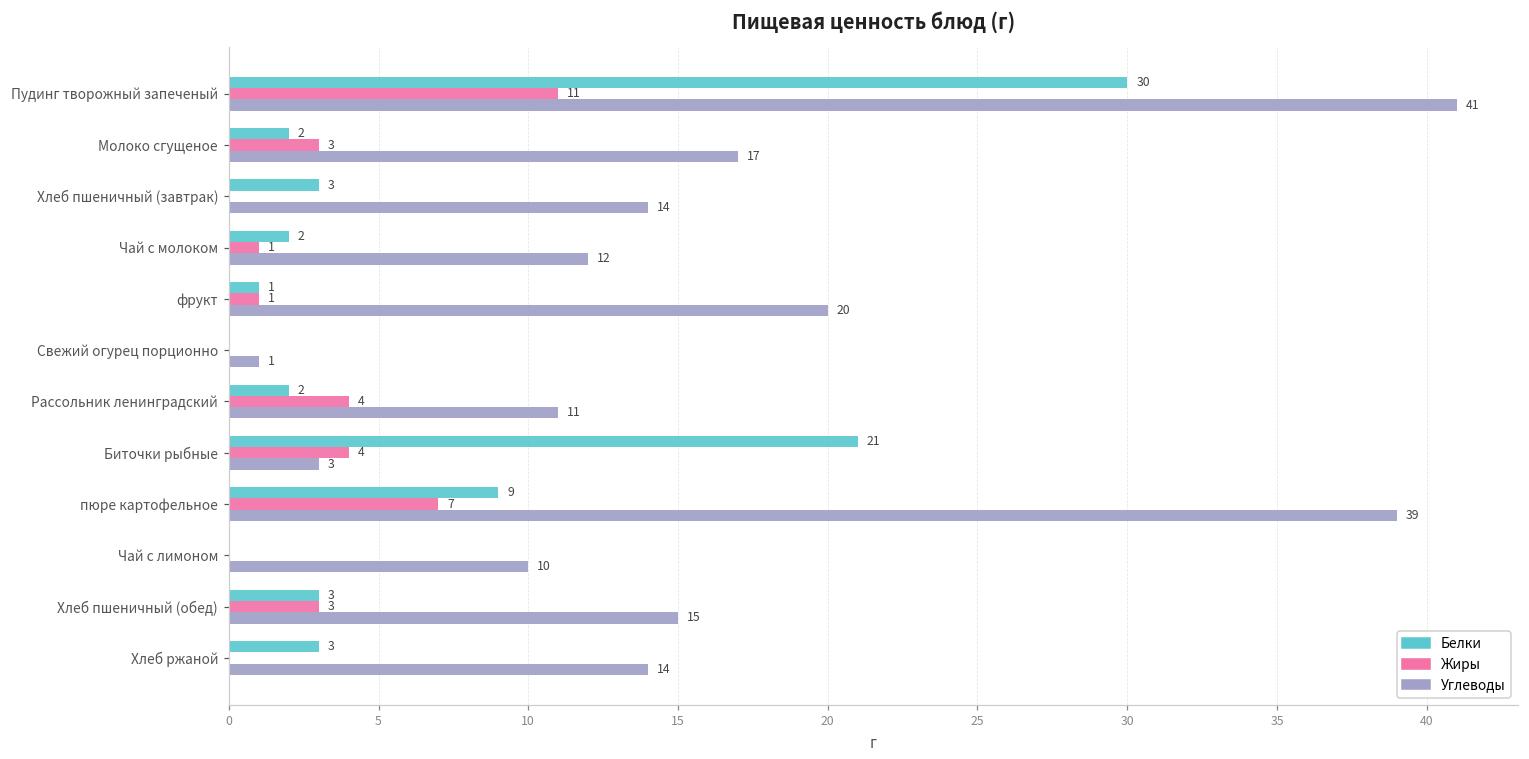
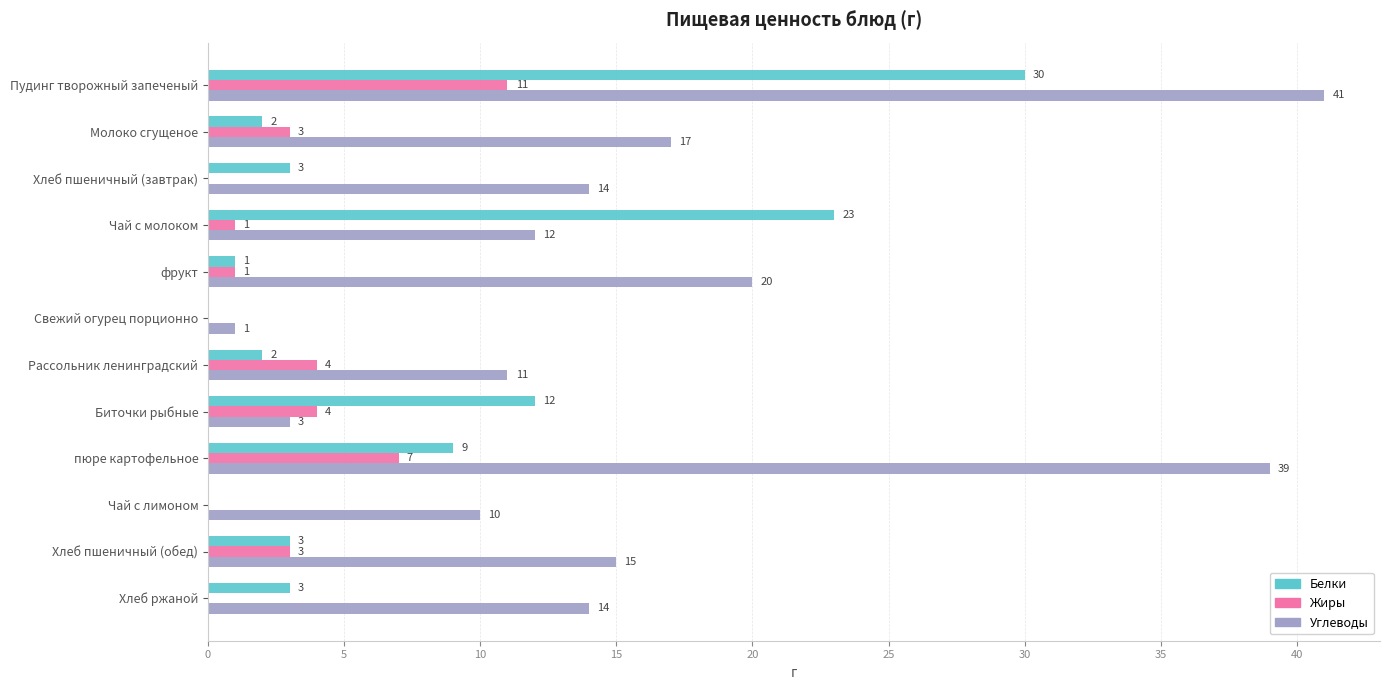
  {
    "Белки": {
      "Пудинг творожный запеченый": 30,
      "Молоко сгущеное": 2,
      "Хлеб пшеничный (завтрак)": 3,
-     "Чай с молоком": 2,
+     "Чай с молоком": 23,
      "фрукт": 1,
      "Рассольник ленинградский": 2,
-     "Биточки рыбные": 21,
+     "Биточки рыбные": 12,
      "пюре картофельное": 9,
      "Хлеб пшеничный (обед)": 3,
      "Хлеб ржаной": 3
    },
    "Жиры": {
      "Пудинг творожный запеченый": 11,
      "Молоко сгущеное": 3,
      "Чай с молоком": 1,
      "фрукт": 1,
      "Рассольник ленинградский": 4,
      "Биточки рыбные": 4,
      "пюре картофельное": 7,
      "Хлеб пшеничный (обед)": 3
    },
    "Углеводы": {
      "Пудинг творожный запеченый": 41,
      "Молоко сгущеное": 17,
      "Хлеб пшеничный (завтрак)": 14,
      "Чай с молоком": 12,
      "фрукт": 20,
      "Свежий огурец порционно": 1,
      "Рассольник ленинградский": 11,
      "Биточки рыбные": 3,
      "пюре картофельное": 39,
      "Чай с лимоном": 10,
      "Хлеб пшеничный (обед)": 15,
      "Хлеб ржаной": 14
    }
  }
